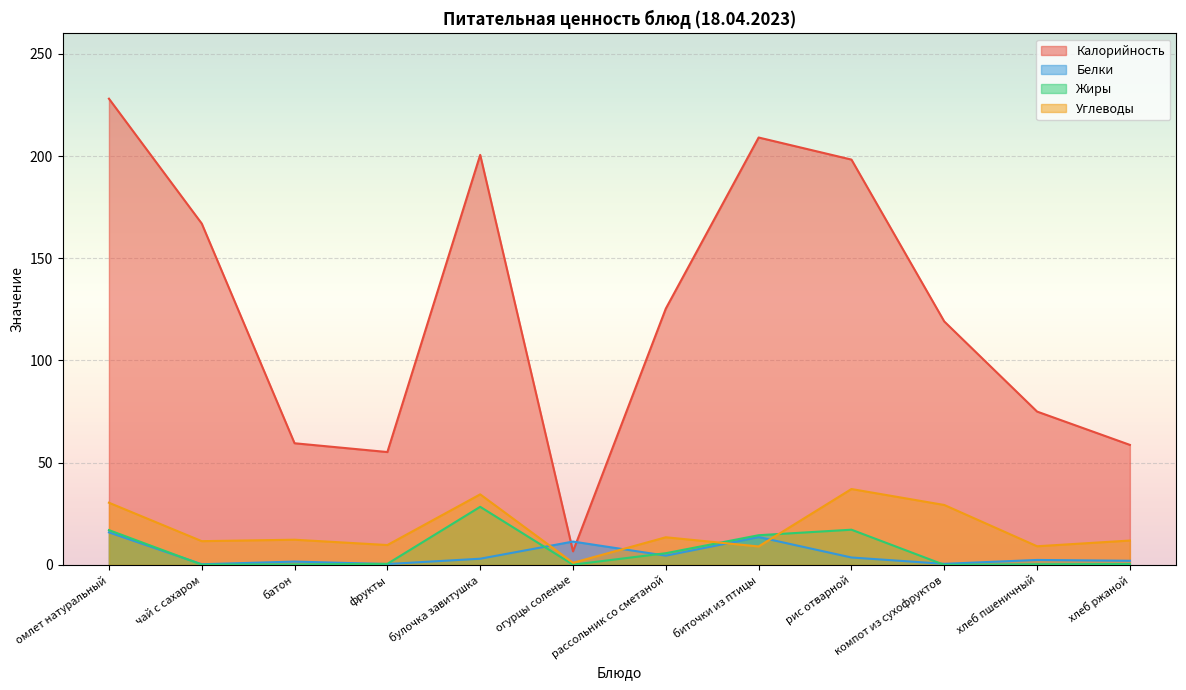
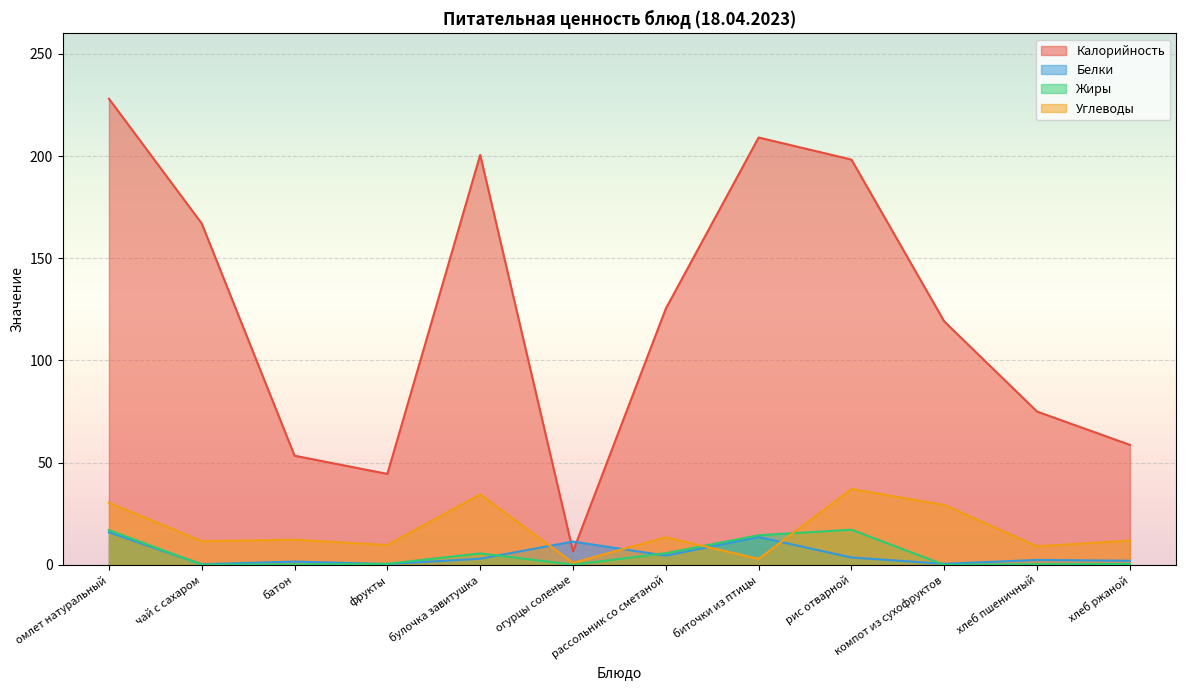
  {
    "Калорийность": {
      "омлет натуральный": 228,
      "чай с сахаром": 167,
-     "батон": 60,
-     "фрукты": 55,
+     "батон": 53,
+     "фрукты": 45,
      "булочка завитушка": 201,
      "огурцы соленые": 7,
      "рассольник со сметаной": 125,
      "биточки из птицы": 209,
      "рис отварной": 198,
      "компот из сухофруктов": 119,
      "хлеб пшеничный": 75,
      "хлеб ржаной": 59
    },
    "Белки": {
      "батон": 2,
      "булочка завитушка": 3,
      "огурцы соленые": 11,
      "рис отварной": 4,
      "хлеб пшеничный": 2,
      "хлеб ржаной": 2
    },
    "Жиры": {
      "батон": 0,
-     "булочка завитушка": 28,
+     "булочка завитушка": 6,
      "рис отварной": 17,
      "хлеб пшеничный": 0,
      "хлеб ржаной": 0
    },
    "Углеводы": {
      "омлет натуральный": 30,
      "чай с сахаром": 12,
      "батон": 12,
      "фрукты": 10,
      "булочка завитушка": 35,
      "рассольник со сметаной": 14,
-     "биточки из птицы": 9,
+     "биточки из птицы": 3,
      "рис отварной": 37,
      "компот из сухофруктов": 29,
      "хлеб пшеничный": 9,
      "хлеб ржаной": 12
    }
  }
